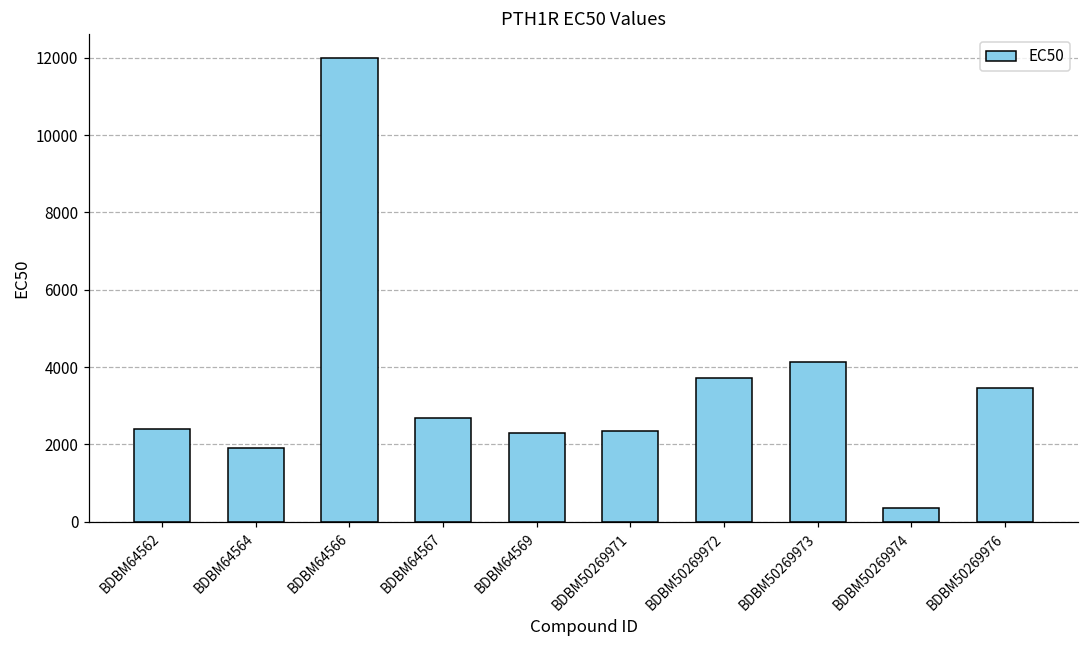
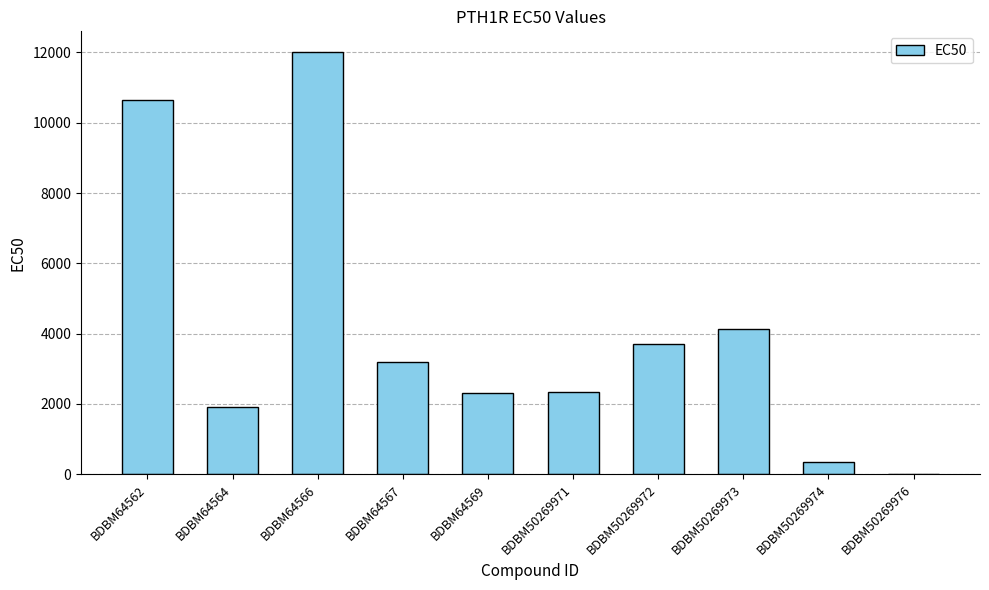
  {
-   "BDBM64562": 2400,
+   "BDBM64562": 10600,
    "BDBM64564": 1900,
    "BDBM64566": 12000,
-   "BDBM64567": 2700,
+   "BDBM64567": 3200,
    "BDBM64569": 2300,
    "BDBM50269971": 2400,
    "BDBM50269972": 3700,
    "BDBM50269973": 4100,
    "BDBM50269974": 300,
-   "BDBM50269976": 3500
+   "BDBM50269976": 0
  }
